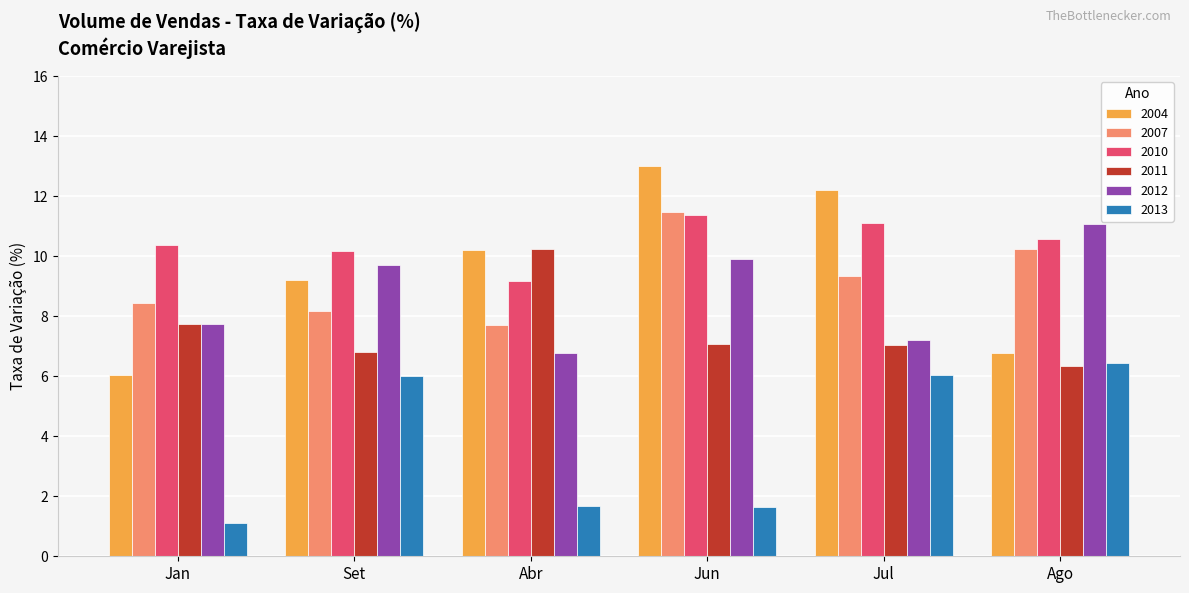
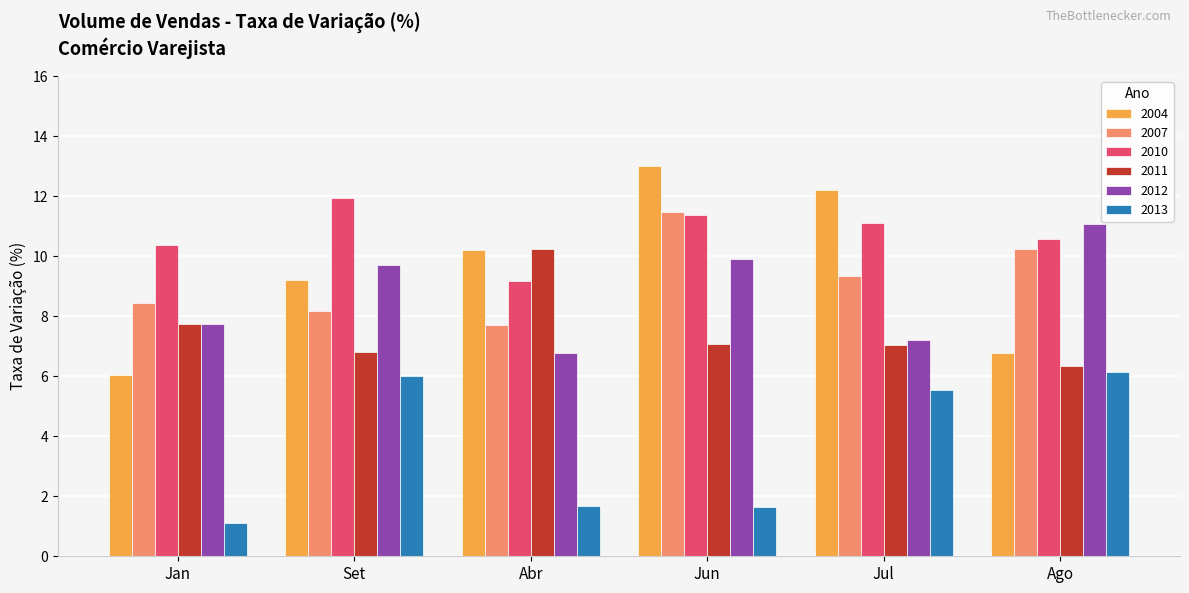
  {
    "2010": {
      "Jan": 10.4,
-     "Set": 10.2,
+     "Set": 11.9,
      "Abr": 9.2,
      "Jun": 11.4,
      "Jul": 11.1,
      "Ago": 10.6
    },
    "2011": {
      "Jan": 7.7,
      "Set": 6.8,
      "Abr": 10.2,
      "Jun": 7.1,
      "Jul": 7.1,
      "Ago": 6.3
    },
    "2012": {
      "Jan": 7.7,
      "Set": 9.7,
      "Abr": 6.8,
      "Jun": 9.9,
      "Jul": 7.2,
      "Ago": 11.1
    },
    "2013": {
      "Jan": 1.1,
      "Set": 6.0,
      "Abr": 1.7,
      "Jun": 1.6,
-     "Jul": 6.1,
-     "Ago": 6.4
+     "Jul": 5.5,
+     "Ago": 6.2
    }
  }
